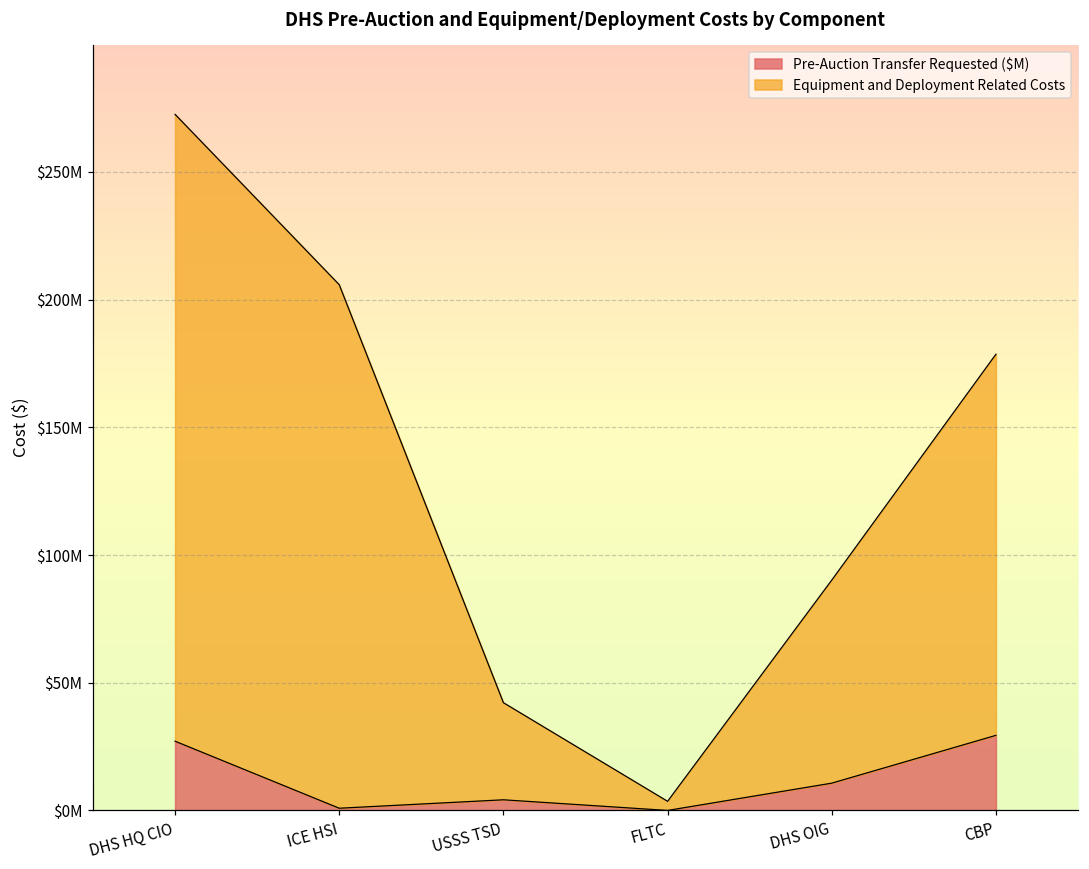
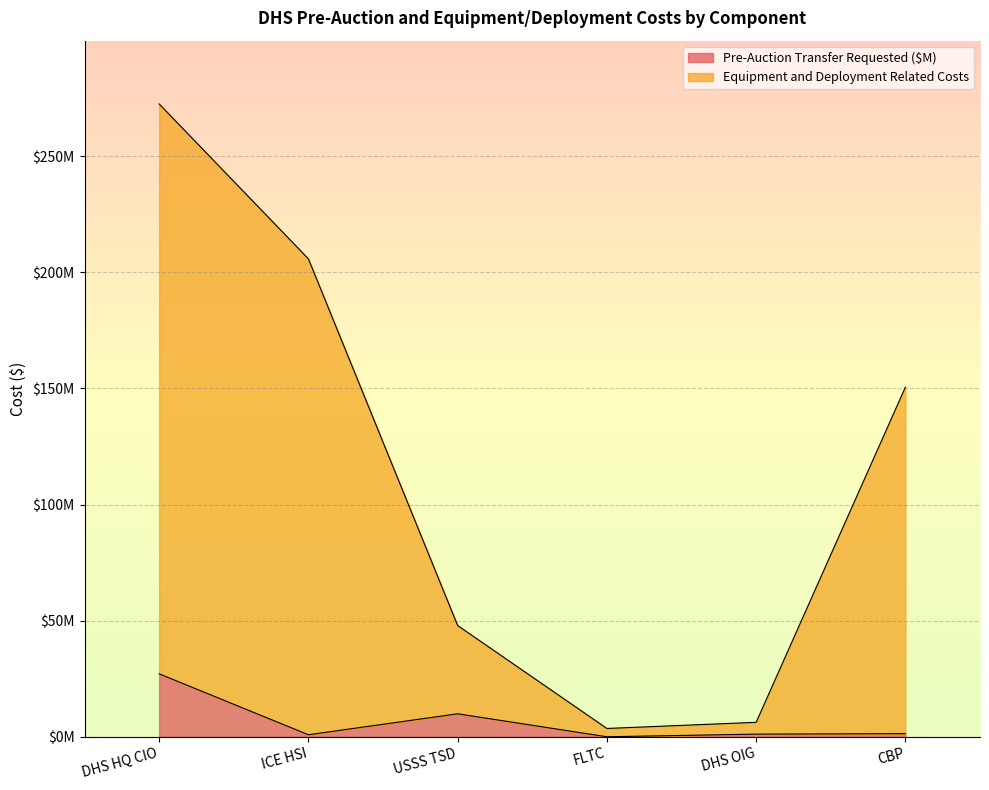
  {
    "Pre-Auction Transfer Requested ($M)": {
      "DHS HQ CIO": "$27000000",
      "ICE HSI": "$1000000",
-     "USSS TSD": "$4000000",
+     "USSS TSD": "$10000000",
      "FLTC": "$0",
-     "DHS OIG": "$11000000",
-     "CBP": "$29000000"
+     "DHS OIG": "$1000000",
+     "CBP": "$1000000"
    },
    "Equipment and Deployment Related Costs": {
      "DHS HQ CIO": "$245000000",
      "ICE HSI": "$205000000",
      "USSS TSD": "$38000000",
      "FLTC": "$4000000",
-     "DHS OIG": "$79000000",
+     "DHS OIG": "$5000000",
      "CBP": "$149000000"
    }
  }
